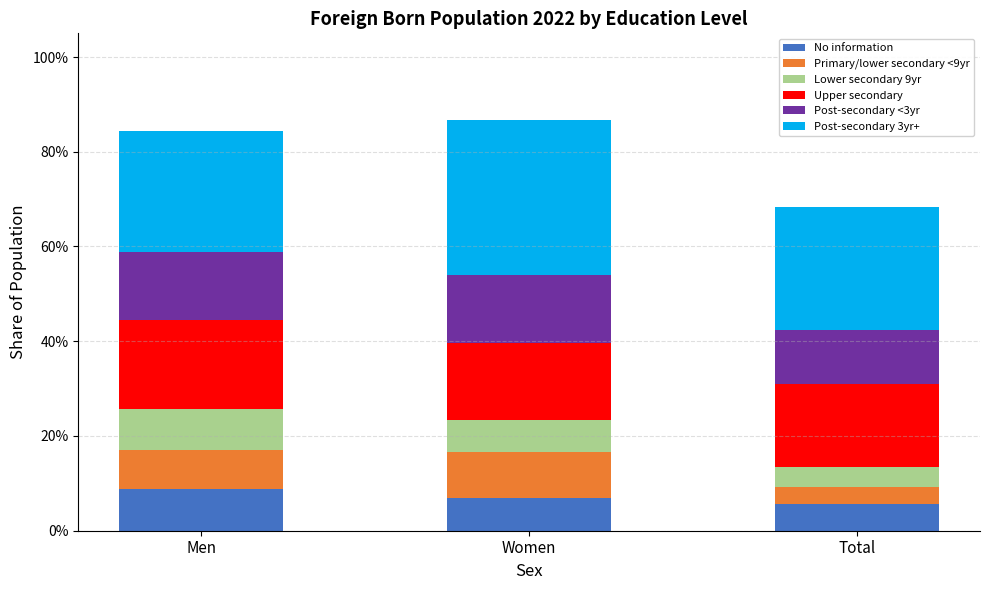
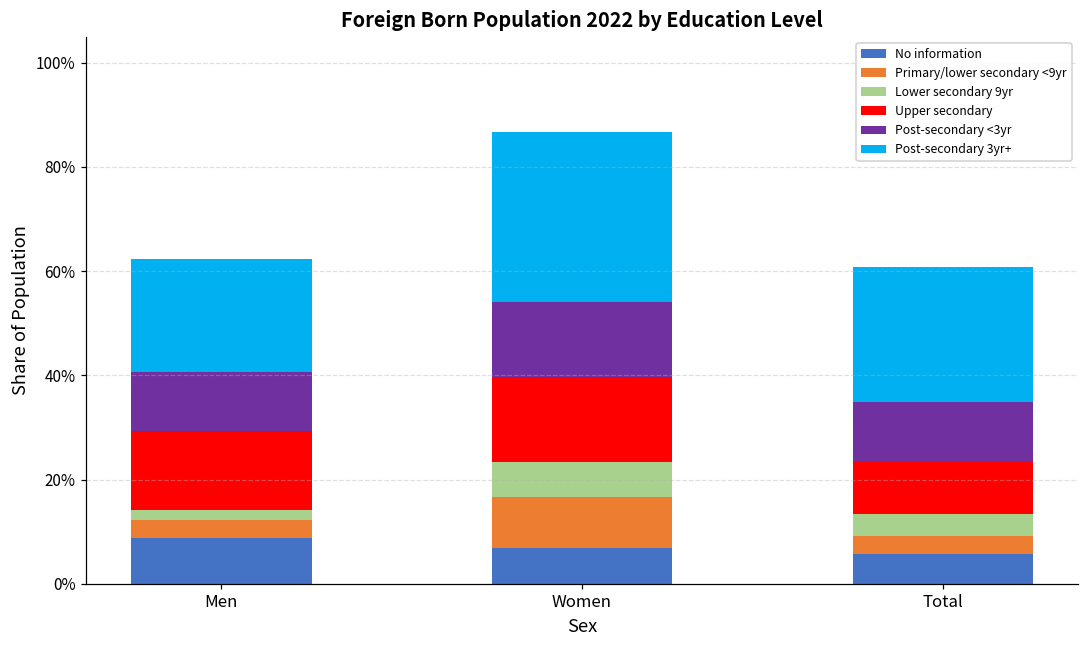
  {
    "No information": {
      "Men": "9%",
      "Women": "7%",
      "Total": "6%"
    },
    "Primary/lower secondary <9yr": {
-     "Men": "8%",
+     "Men": "3%",
      "Women": "10%",
      "Total": "4%"
    },
    "Lower secondary 9yr": {
-     "Men": "9%",
+     "Men": "2%",
      "Women": "7%",
      "Total": "4%"
    },
    "Upper secondary": {
-     "Men": "19%",
+     "Men": "15%",
      "Women": "16%",
-     "Total": "18%"
+     "Total": "10%"
    },
    "Post-secondary <3yr": {
-     "Men": "14%",
+     "Men": "11%",
      "Women": "14%",
      "Total": "11%"
    },
    "Post-secondary 3yr+": {
-     "Men": "26%",
+     "Men": "22%",
      "Women": "33%",
      "Total": "26%"
    }
  }
